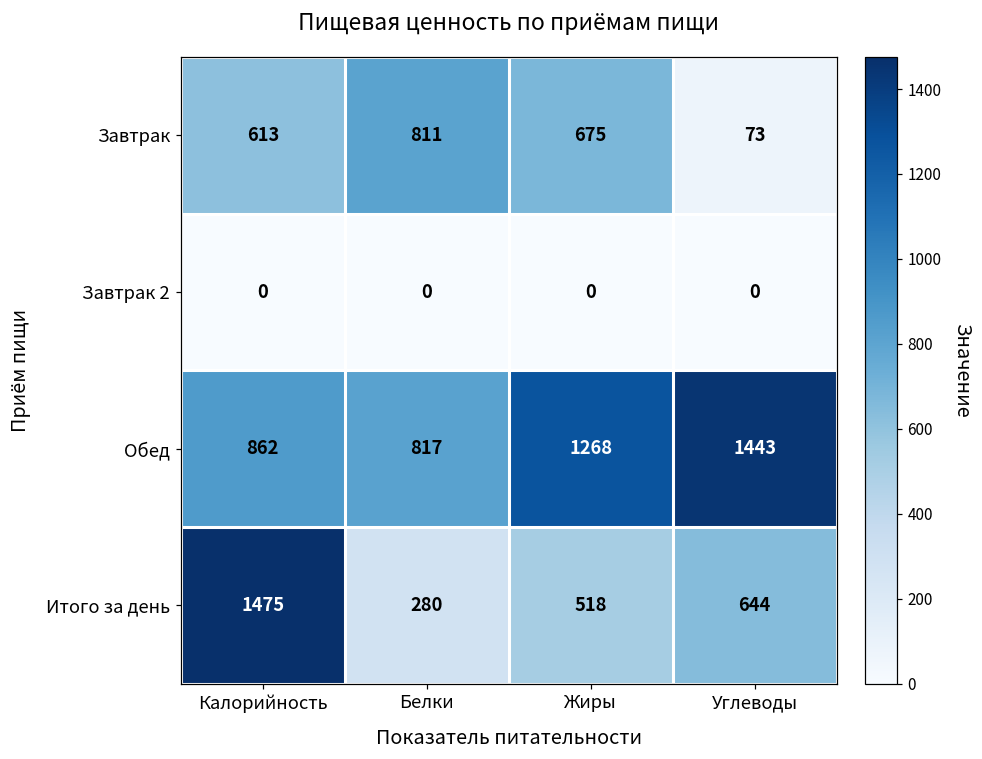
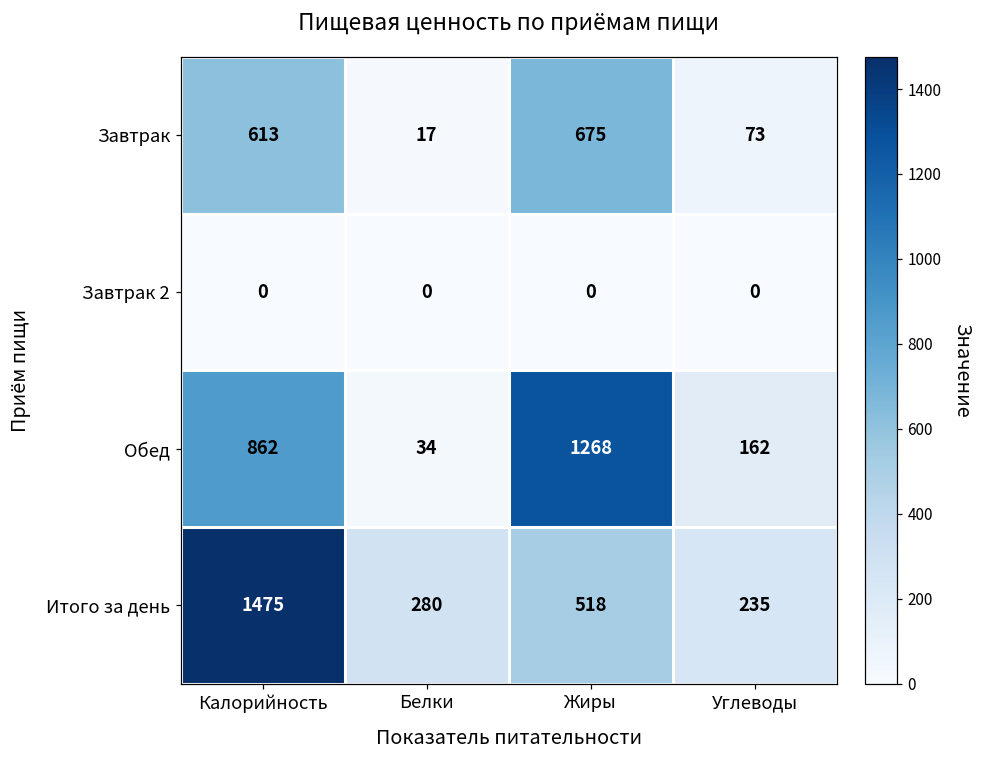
  {
    "Завтрак": {
      "Калорийность": 613,
-     "Белки": 811,
+     "Белки": 17,
      "Жиры": 675,
      "Углеводы": 73
    },
    "Завтрак 2": {
      "Калорийность": 0,
      "Белки": 0,
      "Жиры": 0,
      "Углеводы": 0
    },
    "Обед": {
      "Калорийность": 862,
-     "Белки": 817,
+     "Белки": 34,
      "Жиры": 1268,
-     "Углеводы": 1443
+     "Углеводы": 162
    },
    "Итого за день": {
      "Калорийность": 1475,
      "Белки": 280,
      "Жиры": 518,
-     "Углеводы": 644
+     "Углеводы": 235
    }
  }
